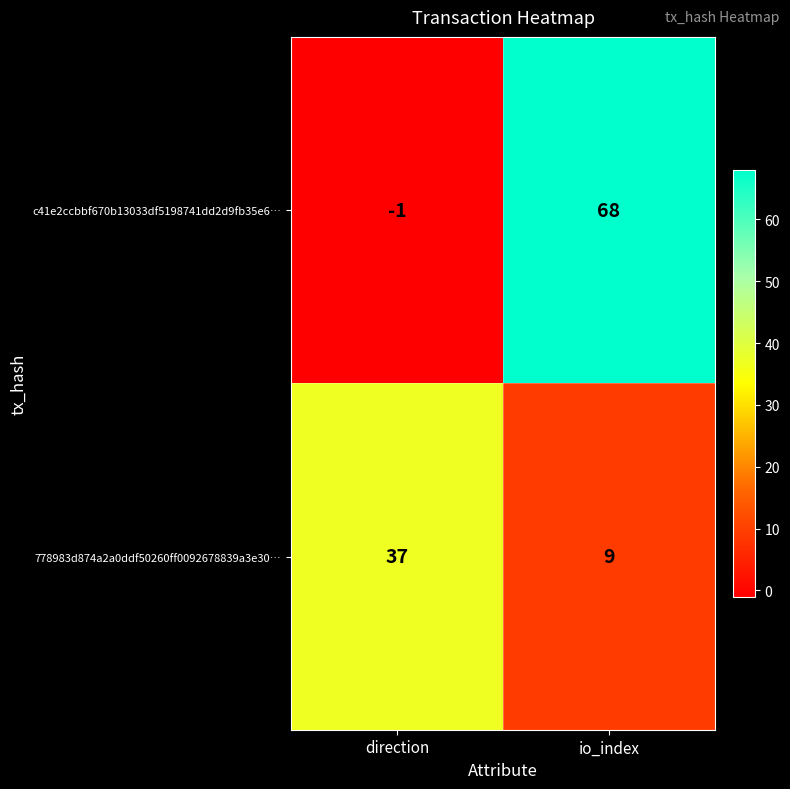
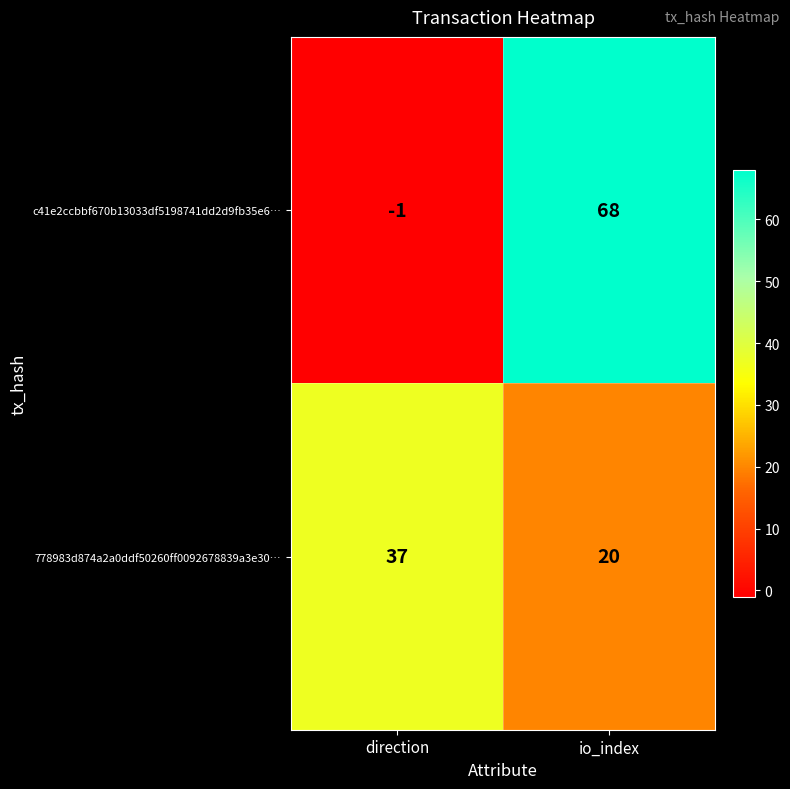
  {
    "c41e2ccbbf670b13033df5198741dd2d9fb35e6…": {
      "direction": -1,
      "io_index": 68
    },
    "778983d874a2a0ddf50260ff0092678839a3e30…": {
      "direction": 37,
-     "io_index": 9
+     "io_index": 20
    }
  }
